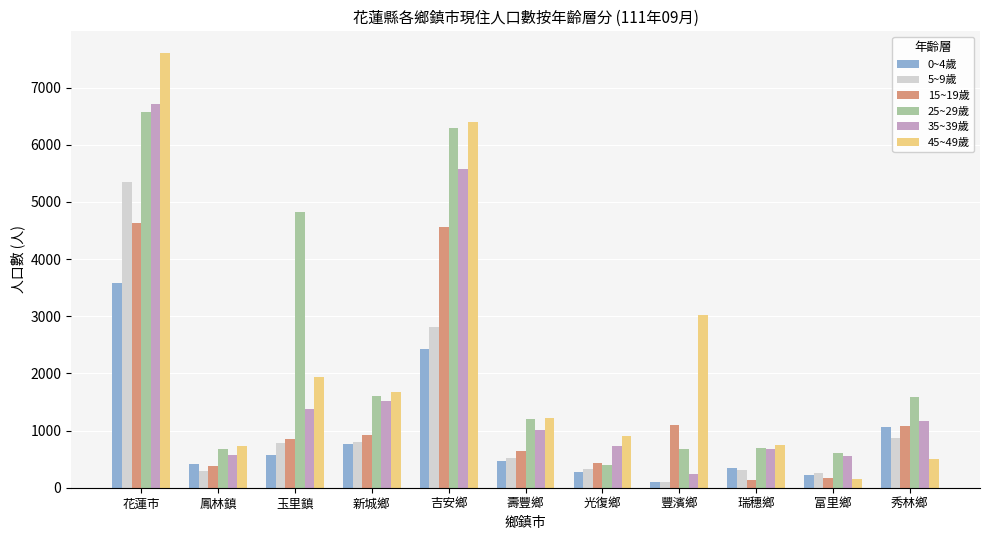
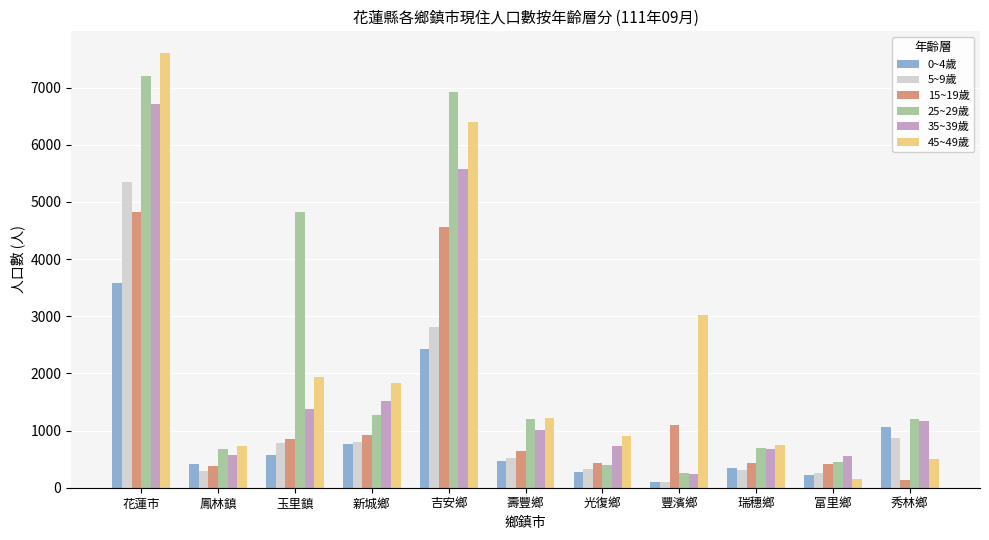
  {
    "15~19歲": {
-     "花蓮市": 4600,
+     "花蓮市": 4800,
      "鳳林鎮": 400,
      "玉里鎮": 900,
      "新城鄉": 900,
      "吉安鄉": 4600,
      "壽豐鄉": 600,
      "光復鄉": 400,
      "豐濱鄉": 1100,
-     "瑞穗鄉": 100,
-     "富里鄉": 200,
-     "秀林鄉": 1100
+     "瑞穗鄉": 400,
+     "富里鄉": 400,
+     "秀林鄉": 100
    },
    "25~29歲": {
-     "花蓮市": 6600,
+     "花蓮市": 7200,
      "鳳林鎮": 700,
      "玉里鎮": 4800,
-     "新城鄉": 1600,
-     "吉安鄉": 6300,
+     "新城鄉": 1300,
+     "吉安鄉": 6900,
      "壽豐鄉": 1200,
      "光復鄉": 400,
-     "豐濱鄉": 700,
+     "豐濱鄉": 200,
      "瑞穗鄉": 700,
-     "富里鄉": 600,
-     "秀林鄉": 1600
+     "富里鄉": 400,
+     "秀林鄉": 1200
    },
    "45~49歲": {
      "花蓮市": 7600,
      "鳳林鎮": 700,
      "玉里鎮": 1900,
-     "新城鄉": 1700,
+     "新城鄉": 1800,
      "吉安鄉": 6400,
      "壽豐鄉": 1200,
      "光復鄉": 900,
      "豐濱鄉": 3000,
      "瑞穗鄉": 700,
      "富里鄉": 100,
      "秀林鄉": 500
    }
  }
